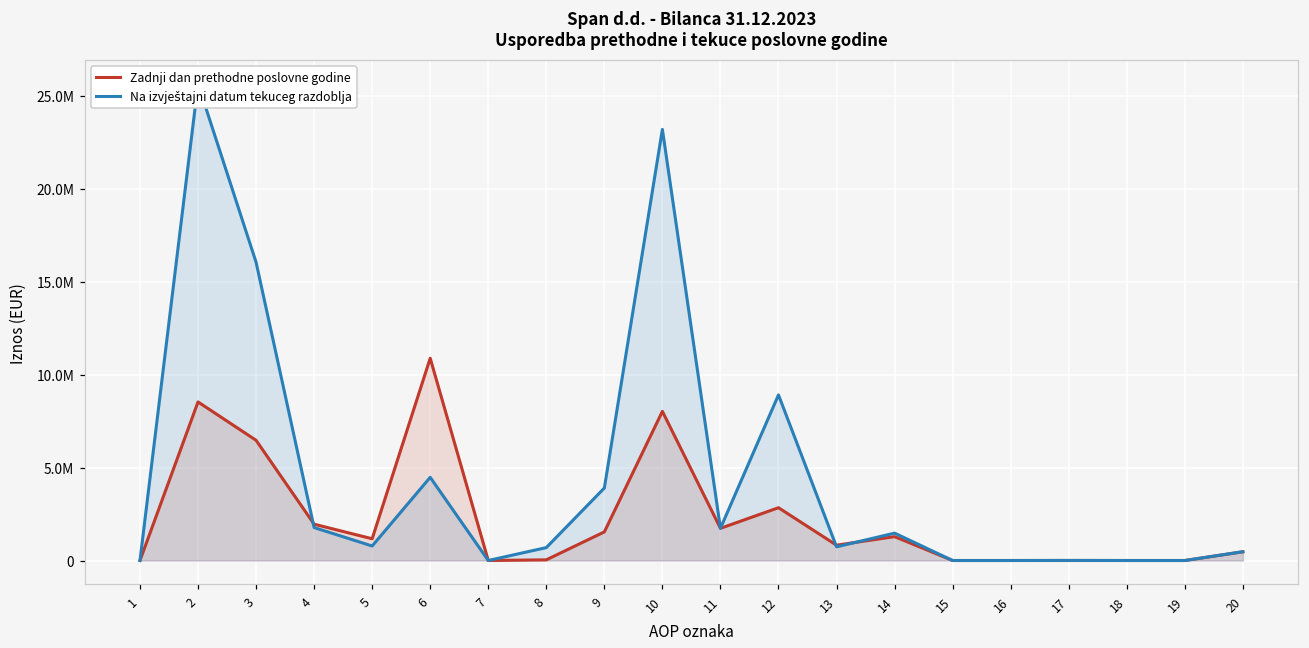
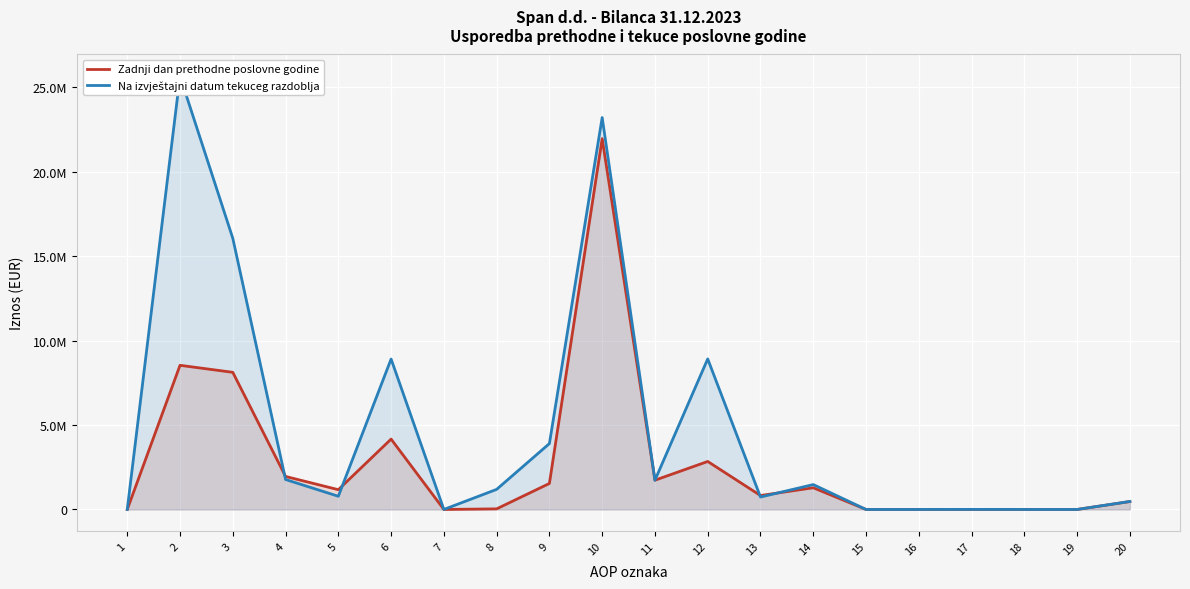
  {
    "Zadnji dan prethodne poslovne godine": {
      "2": 8500000,
-     "3": 6500000,
+     "3": 8100000,
      "4": 2000000,
      "5": 1200000,
-     "6": 10900000,
+     "6": 4200000,
      "8": 0,
      "9": 1500000,
-     "10": 8000000,
+     "10": 22000000,
      "12": 2800000,
      "14": 1300000
    },
    "Na izvještajni datum tekuceg razdoblja": {
      "3": 16100000,
      "4": 1800000,
      "5": 800000,
-     "6": 4500000,
-     "8": 700000,
+     "6": 8900000,
+     "8": 1200000,
      "9": 3900000,
      "10": 23200000,
      "12": 8900000,
      "14": 1500000
    }
  }
